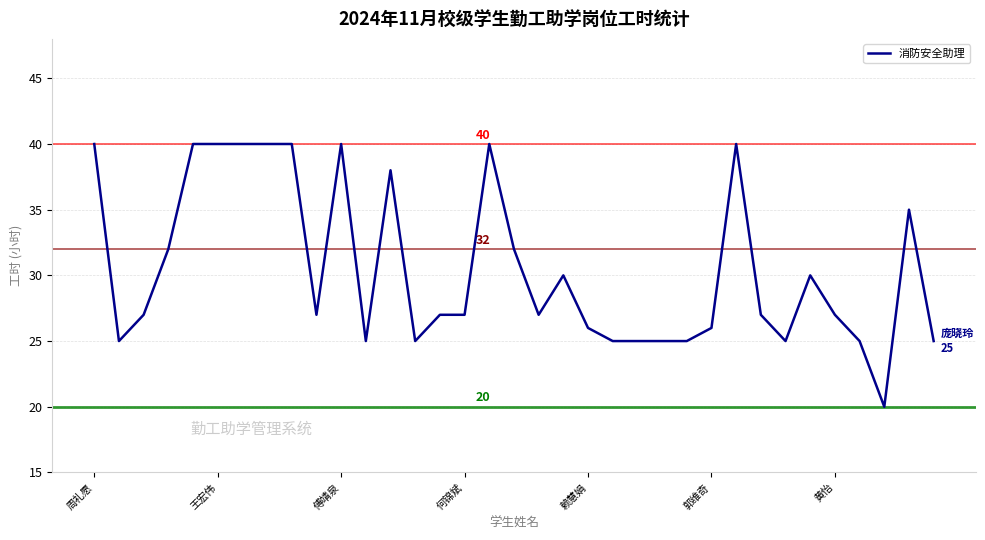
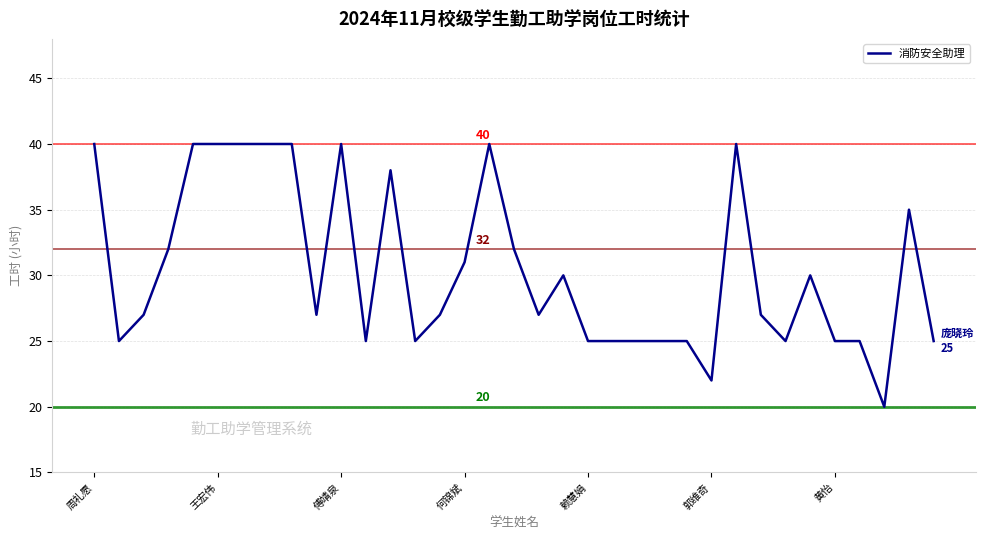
  {
    "周礼愿": 40,
    "王宏伟": 40,
    "傅靖泉": 40,
-   "何锦斌": 27,
-   "赖慧娟": 26,
-   "郭维奇": 26,
-   "黄怡": 27
+   "何锦斌": 31,
+   "赖慧娟": 25,
+   "郭维奇": 22,
+   "黄怡": 25
  }
